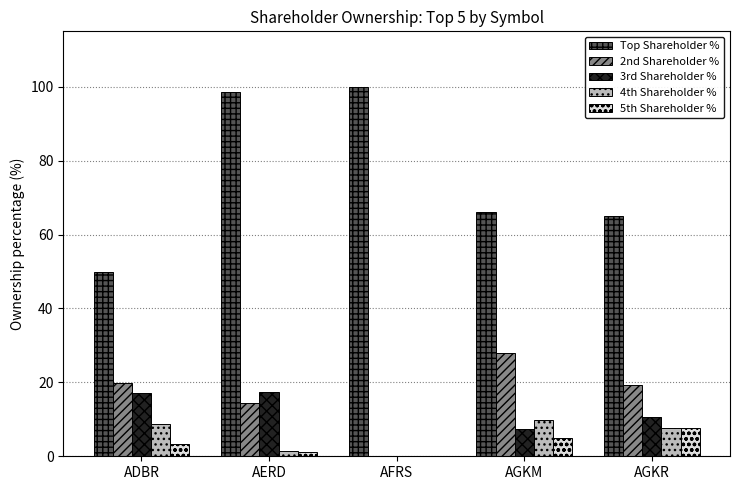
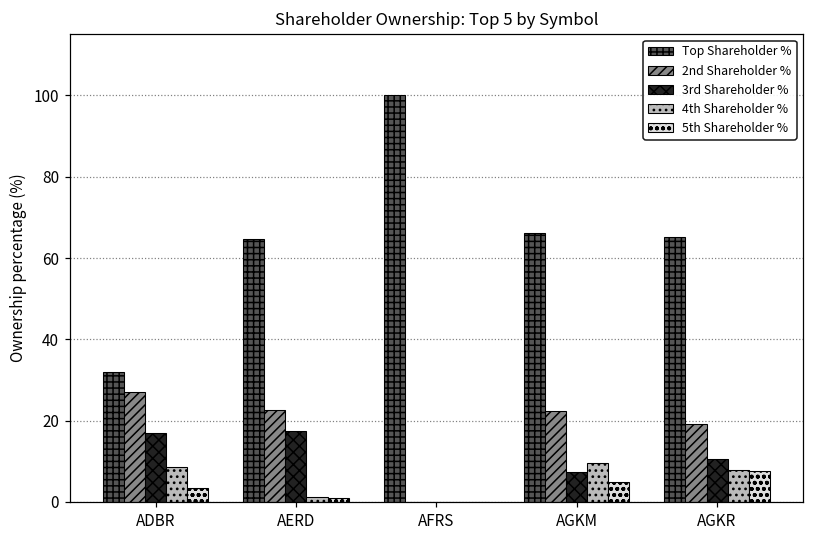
  {
    "Top Shareholder %": {
-     "ADBR": 50,
-     "AERD": 99,
+     "ADBR": 32,
+     "AERD": 65,
      "AFRS": 100,
      "AGKM": 66,
      "AGKR": 65
    },
    "2nd Shareholder %": {
-     "ADBR": 20,
-     "AERD": 14,
+     "ADBR": 27,
+     "AERD": 23,
      "AFRS": 0,
-     "AGKM": 28,
+     "AGKM": 22,
      "AGKR": 19
    },
    "3rd Shareholder %": {
      "ADBR": 17,
      "AERD": 18,
      "AFRS": 0,
      "AGKM": 7,
      "AGKR": 11
    }
  }
